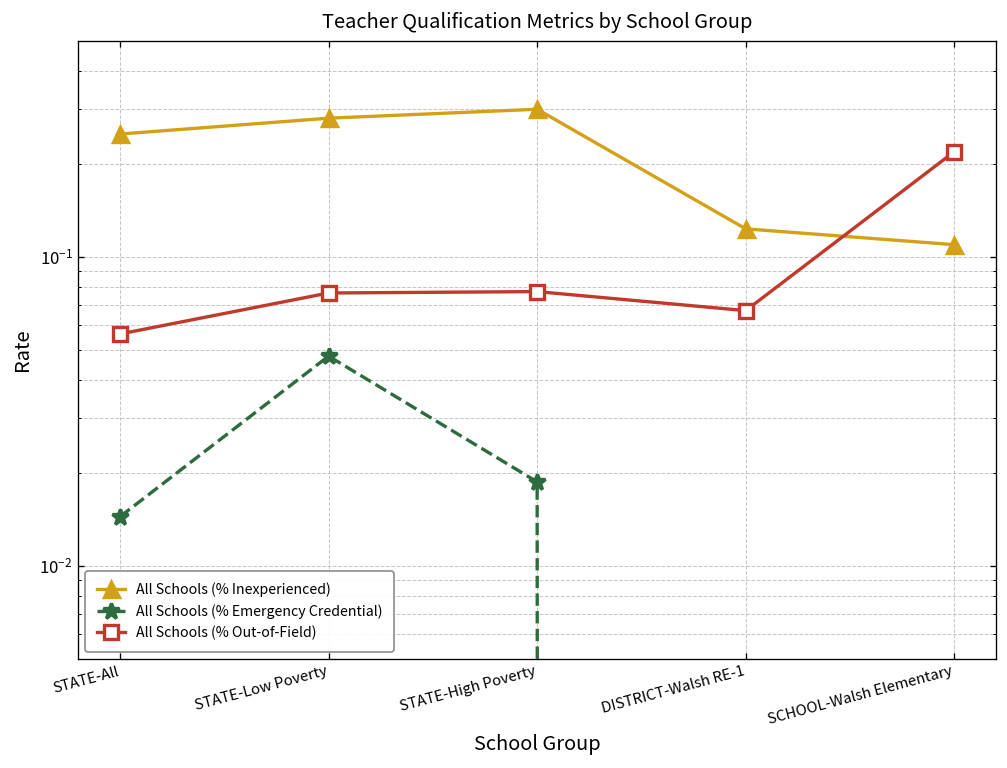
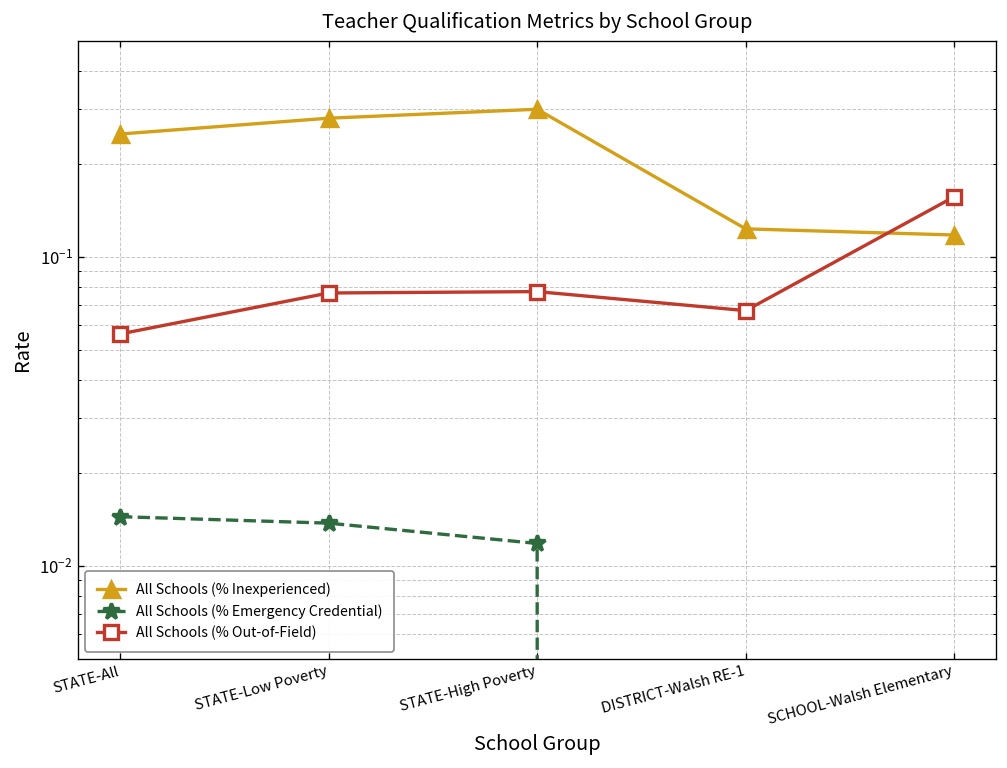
  {
    "All Schools (% Inexperienced)": {
      "STATE-All": 0.25,
      "STATE-Low Poverty": 0.28,
      "STATE-High Poverty": 0.30,
      "DISTRICT-Walsh RE-1": 0.12,
-     "SCHOOL-Walsh Elementary": 0.110
+     "SCHOOL-Walsh Elementary": 0.12
    },
    "All Schools (% Emergency Credential)": {
      "STATE-All": 0.014,
-     "STATE-Low Poverty": 0.048,
-     "STATE-High Poverty": 0.019
+     "STATE-Low Poverty": 0.014,
+     "STATE-High Poverty": 0.012
    },
    "All Schools (% Out-of-Field)": {
      "STATE-All": 0.056,
      "STATE-Low Poverty": 0.076,
      "STATE-High Poverty": 0.077,
      "DISTRICT-Walsh RE-1": 0.067,
-     "SCHOOL-Walsh Elementary": 0.22
+     "SCHOOL-Walsh Elementary": 0.16
    }
  }
